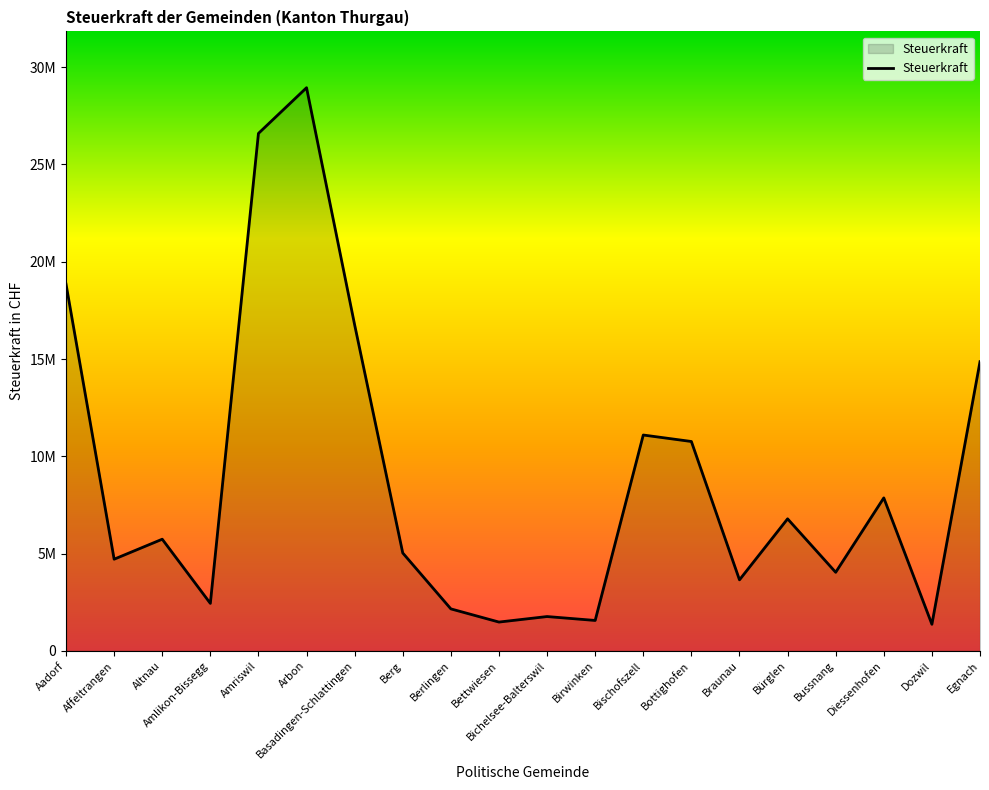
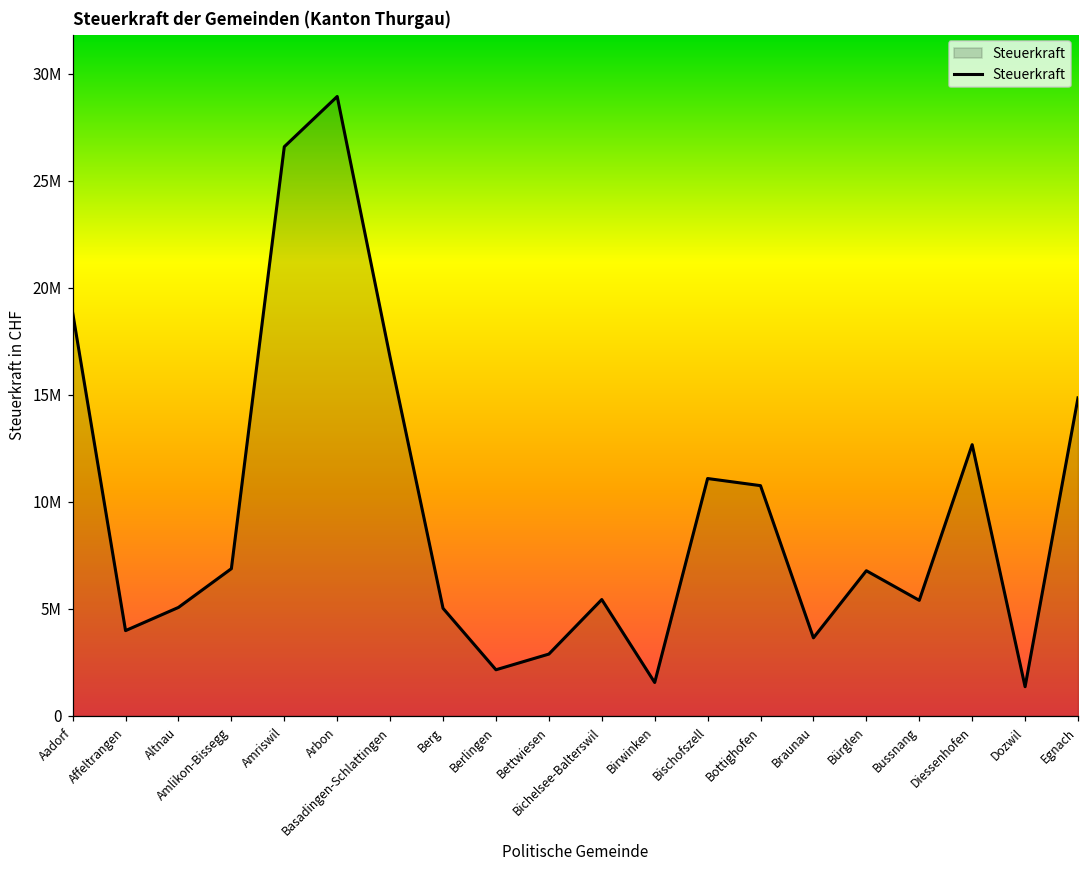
  {
    "Aadorf": 18900000,
-   "Affeltrangen": 4700000,
-   "Altnau": 5700000,
-   "Amlikon-Bissegg": 2400000,
+   "Affeltrangen": 4000000,
+   "Altnau": 5100000,
+   "Amlikon-Bissegg": 6900000,
    "Amriswil": 26600000,
    "Arbon": 28900000,
    "Basadingen-Schlattingen": 16800000,
    "Berg": 5000000,
    "Berlingen": 2200000,
-   "Bettwiesen": 1500000,
-   "Bichelsee-Balterswil": 1800000,
+   "Bettwiesen": 2900000,
+   "Bichelsee-Balterswil": 5400000,
    "Birwinken": 1600000,
    "Bischofszell": 11100000,
    "Bottighofen": 10800000,
    "Braunau": 3600000,
    "Bürglen": 6800000,
-   "Bussnang": 4000000,
-   "Diessenhofen": 7900000,
+   "Bussnang": 5400000,
+   "Diessenhofen": 12700000,
    "Dozwil": 1400000,
    "Egnach": 14900000
  }
